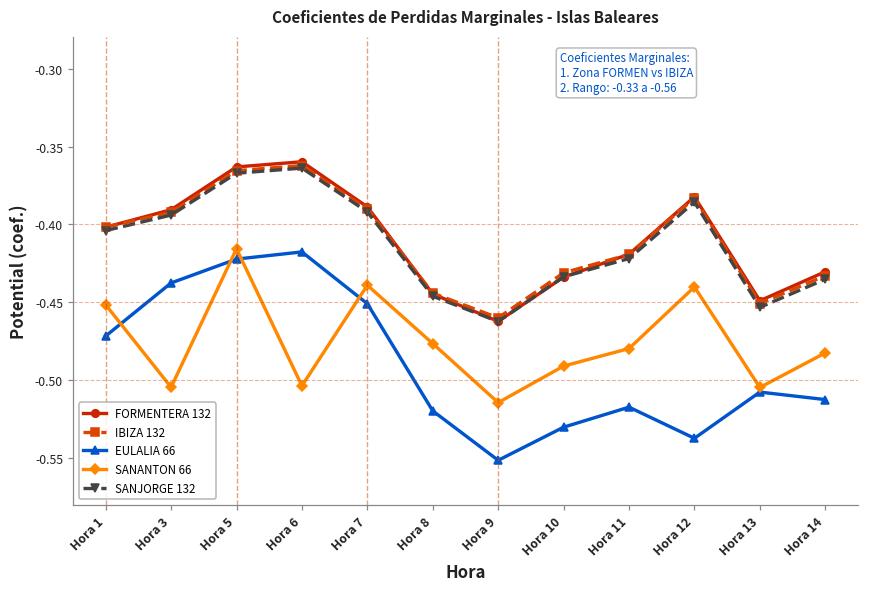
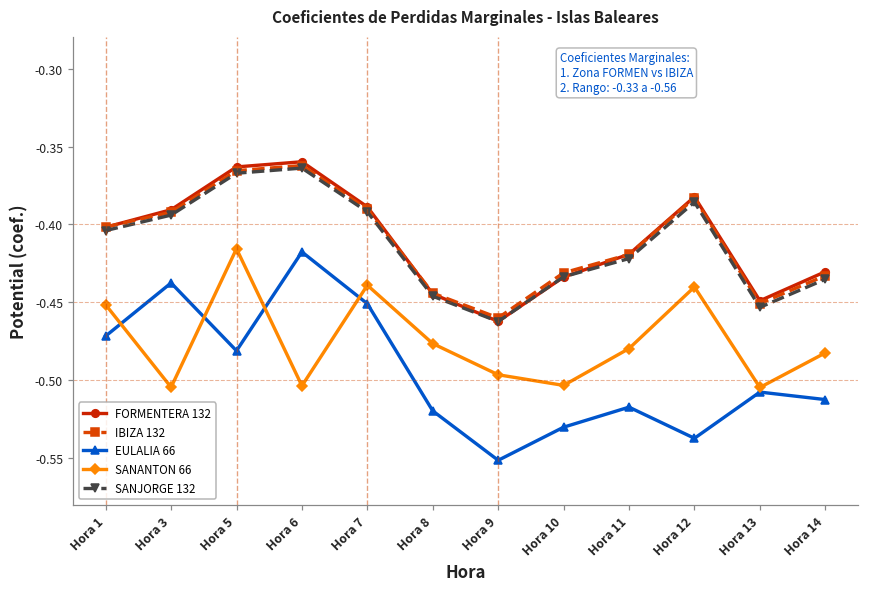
  {
    "EULALIA 66": {
      "Hora 1": -0.472,
      "Hora 3": -0.438,
-     "Hora 5": -0.422,
+     "Hora 5": -0.481,
      "Hora 6": -0.418,
      "Hora 7": -0.451,
      "Hora 8": -0.520,
      "Hora 9": -0.551,
      "Hora 10": -0.530,
      "Hora 11": -0.517,
      "Hora 12": -0.537,
      "Hora 13": -0.508,
      "Hora 14": -0.512
    },
    "SANANTON 66": {
      "Hora 1": -0.452,
      "Hora 3": -0.504,
      "Hora 5": -0.416,
      "Hora 6": -0.503,
      "Hora 7": -0.439,
      "Hora 8": -0.476,
-     "Hora 9": -0.514,
-     "Hora 10": -0.491,
+     "Hora 9": -0.496,
+     "Hora 10": -0.503,
      "Hora 11": -0.480,
      "Hora 12": -0.440,
      "Hora 13": -0.505,
      "Hora 14": -0.482
    },
    "SANJORGE 132": {
      "Hora 1": -0.404,
      "Hora 3": -0.394,
      "Hora 11": -0.422,
      "Hora 12": -0.386,
      "Hora 13": -0.453,
      "Hora 14": -0.435
    }
  }
